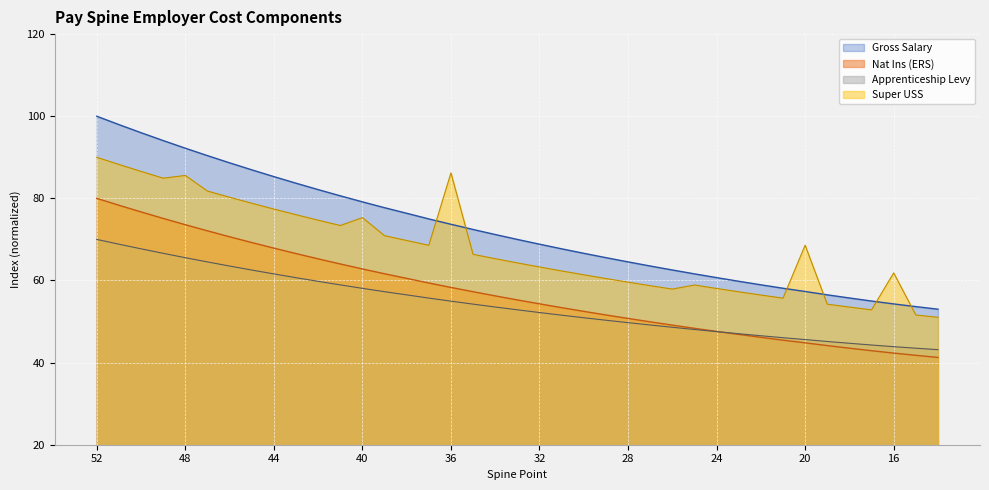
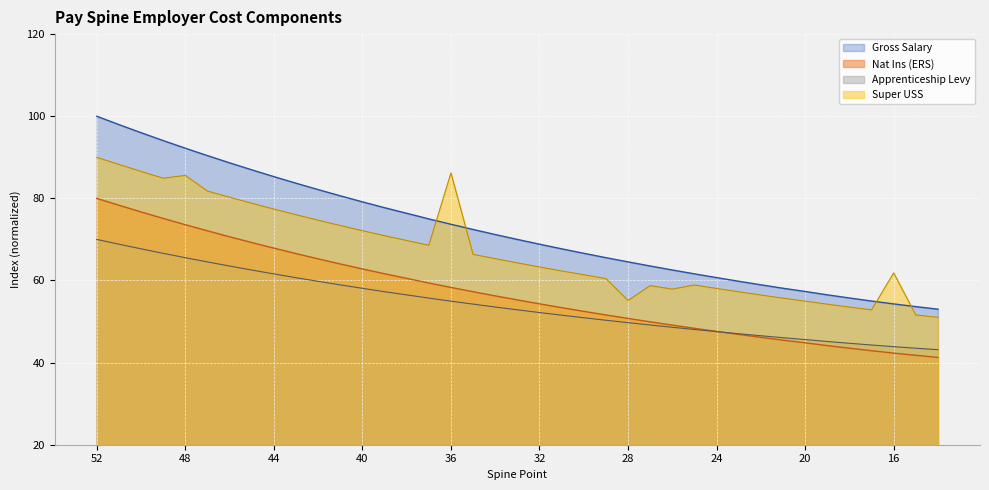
  {
    "Nat Ins (ERS)": {
      "52": 80,
      "48": 74,
      "44": 68,
      "40": 63,
      "36": 58,
      "32": 54,
      "28": 51,
      "20": 45,
      "16": 42
    },
    "Super USS": {
      "52": 90,
      "48": 86,
      "44": 77,
-     "40": 75,
+     "40": 72,
      "36": 86,
      "32": 63,
-     "28": 60,
+     "28": 55,
      "24": 58,
-     "20": 69,
+     "20": 55,
      "16": 62
    }
  }
